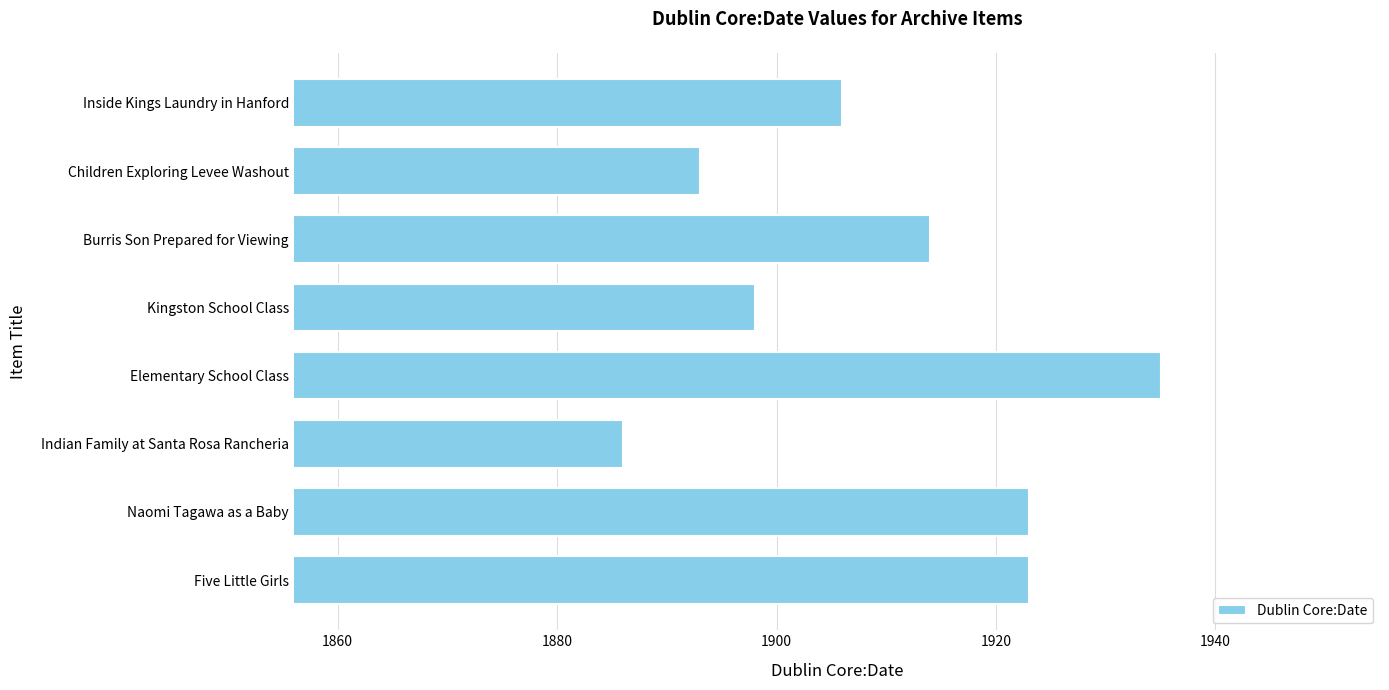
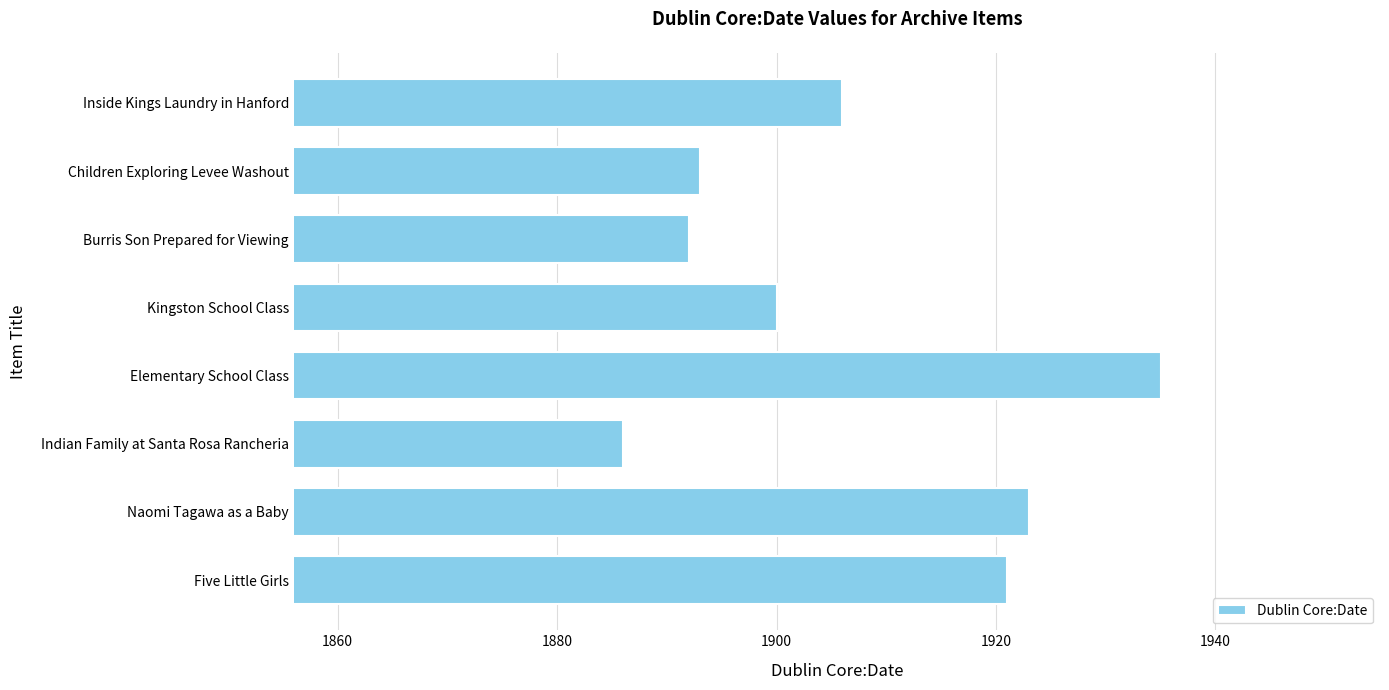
  {
    "Inside Kings Laundry in Hanford": 1906,
    "Children Exploring Levee Washout": 1893,
-   "Burris Son Prepared for Viewing": 1914,
-   "Kingston School Class": 1898,
+   "Burris Son Prepared for Viewing": 1892,
+   "Kingston School Class": 1900,
    "Elementary School Class": 1935,
    "Indian Family at Santa Rosa Rancheria": 1886,
    "Naomi Tagawa as a Baby": 1923,
-   "Five Little Girls": 1923
+   "Five Little Girls": 1921
  }
